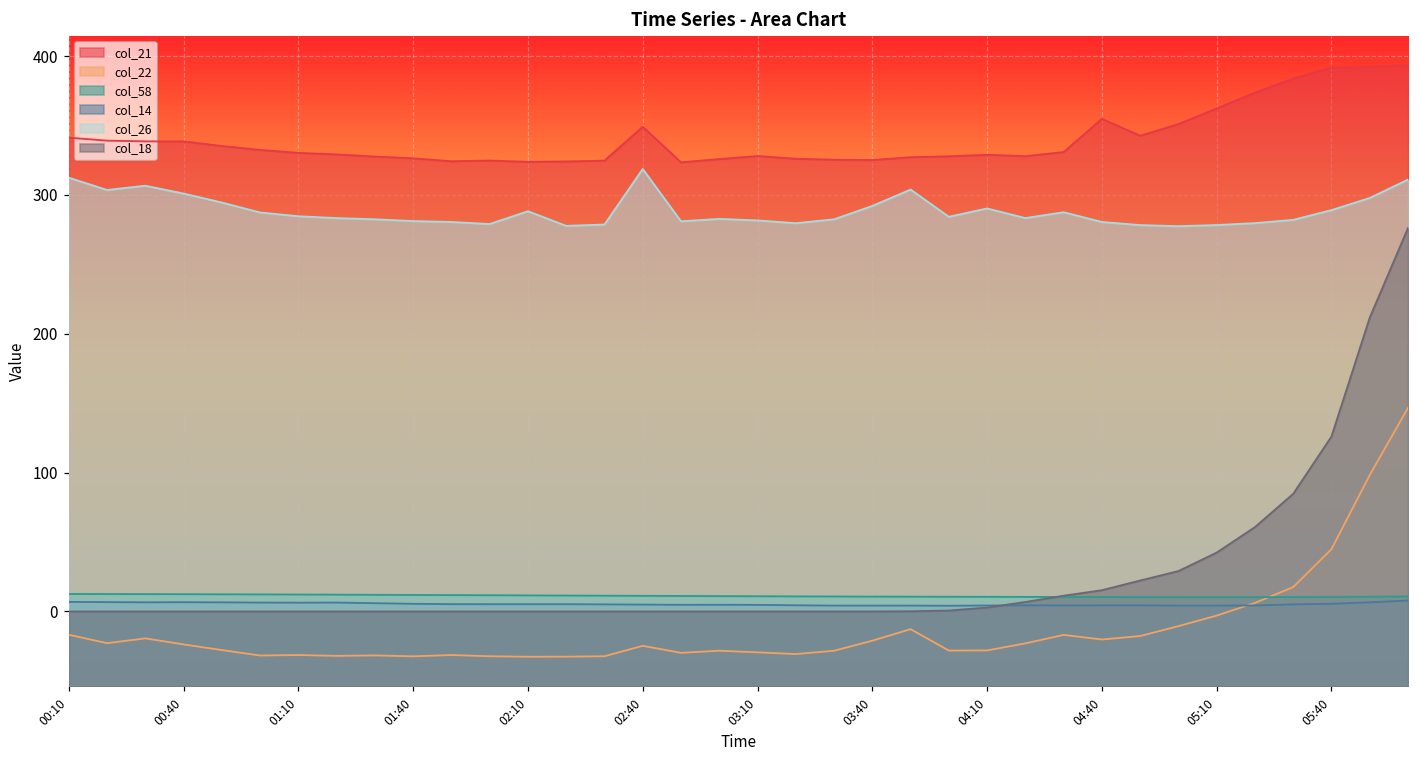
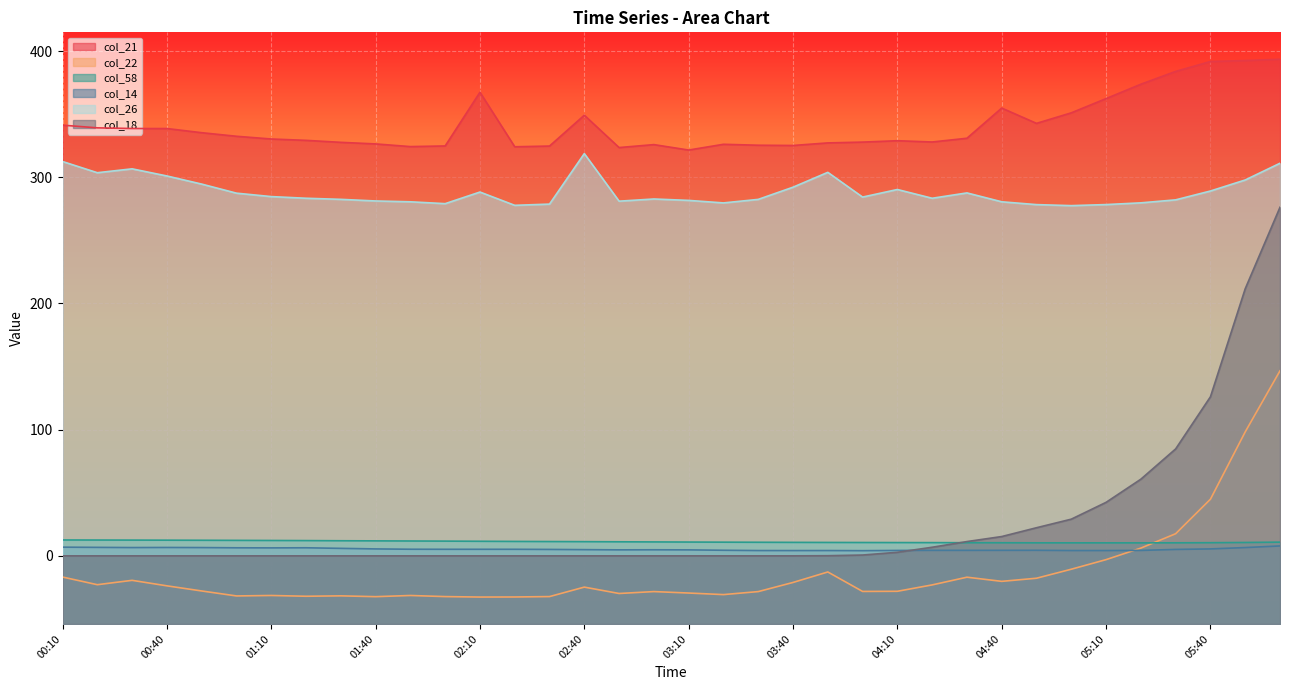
  {
    "col_21": {
      "00:10": 341,
      "00:40": 339,
      "01:10": 330,
      "01:40": 326,
-     "02:10": 324,
+     "02:10": 367,
      "02:40": 349,
-     "03:10": 328,
+     "03:10": 322,
      "03:40": 325,
      "04:10": 329,
      "04:40": 355,
      "05:10": 362,
      "05:40": 392
    },
    "col_22": {
      "00:10": -17,
      "00:40": -24,
      "01:10": -31,
      "01:40": -32,
      "02:10": -33,
      "02:40": -25,
      "03:10": -29,
      "03:40": -21,
      "04:10": -28,
      "04:40": -20,
      "05:10": -3,
      "05:40": 45
    },
    "col_26": {
      "00:10": 312,
      "00:40": 301,
      "01:10": 285,
      "01:40": 281,
      "02:10": 288,
      "02:40": 319,
      "03:10": 282,
      "03:40": 292,
      "04:10": 290,
      "04:40": 281,
      "05:10": 278,
      "05:40": 289
    }
  }
